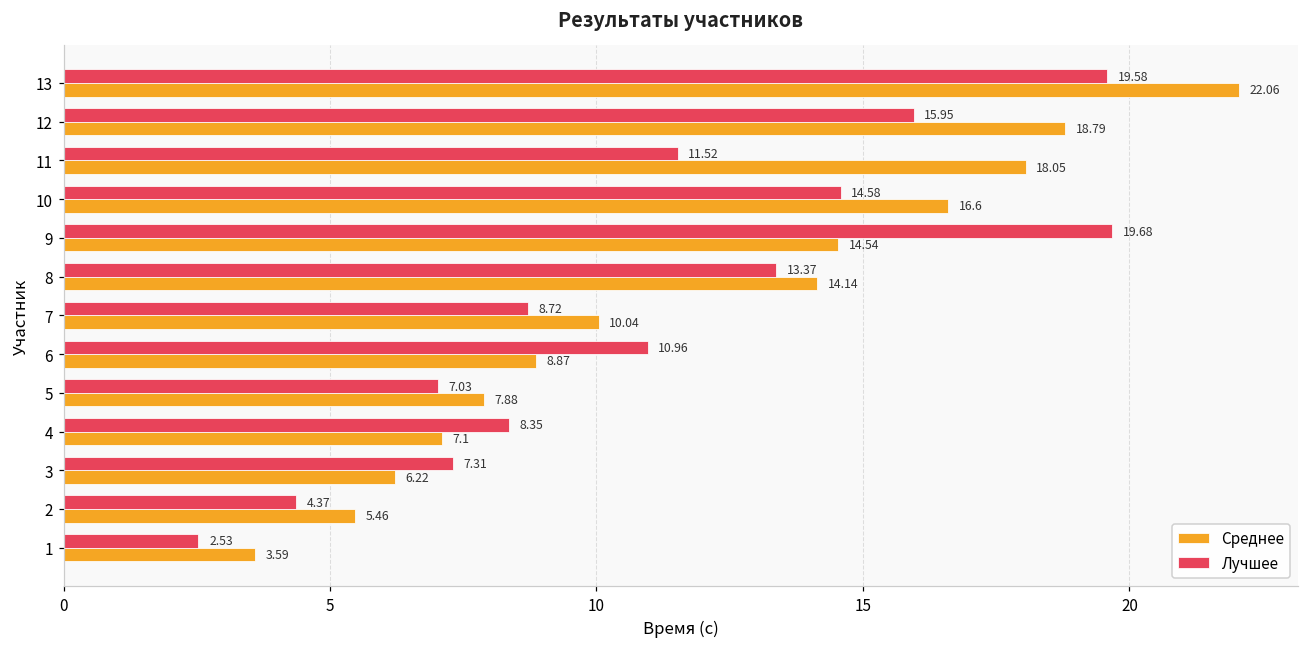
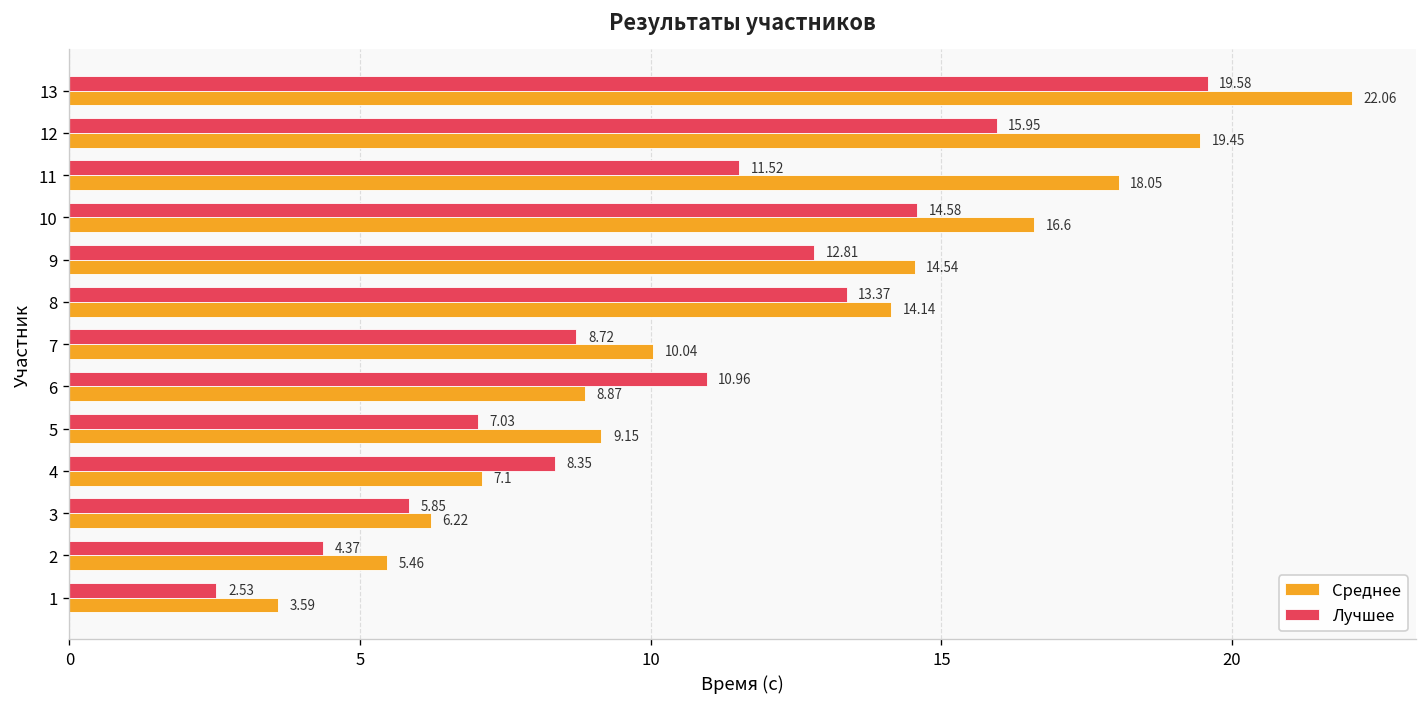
  {
    "Среднее": {
      "13": 22.06,
-     "12": 18.79,
+     "12": 19.45,
      "11": 18.05,
      "10": 16.6,
      "9": 14.54,
      "8": 14.14,
      "7": 10.04,
      "6": 8.87,
-     "5": 7.88,
+     "5": 9.15,
      "4": 7.1,
      "3": 6.22,
      "2": 5.46,
      "1": 3.59
    },
    "Лучшее": {
      "13": 19.58,
      "12": 15.95,
      "11": 11.52,
      "10": 14.58,
-     "9": 19.68,
+     "9": 12.81,
      "8": 13.37,
      "7": 8.72,
      "6": 10.96,
      "5": 7.03,
      "4": 8.35,
-     "3": 7.31,
+     "3": 5.85,
      "2": 4.37,
      "1": 2.53
    }
  }
